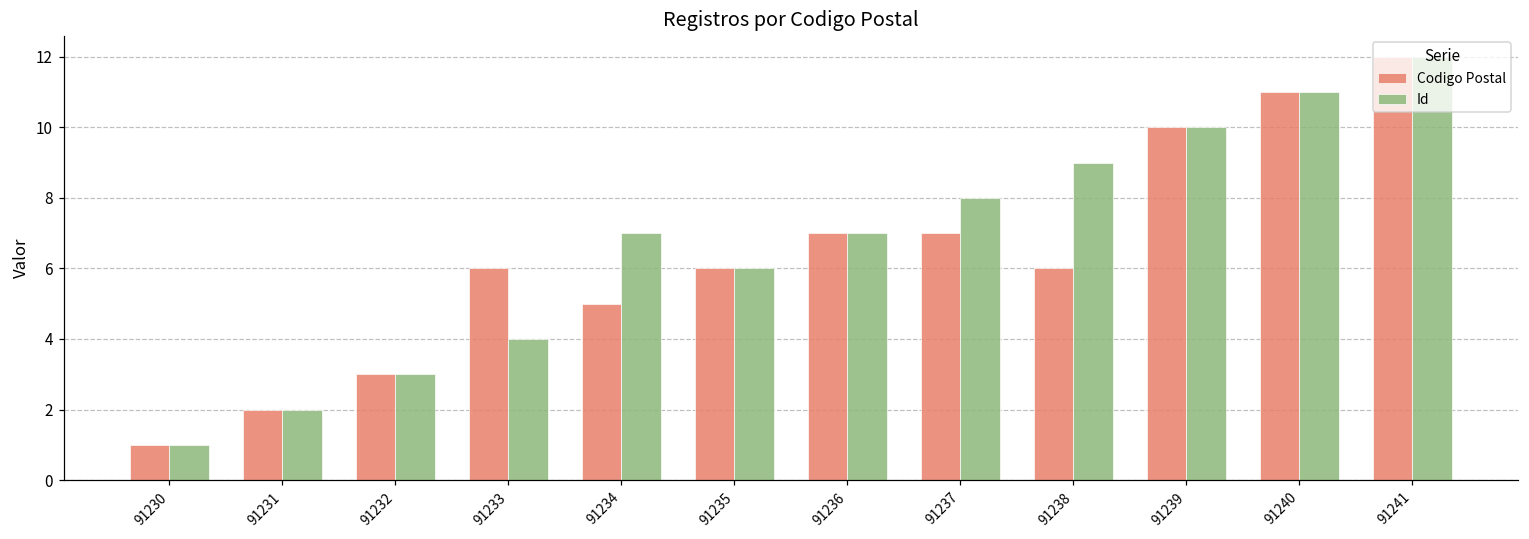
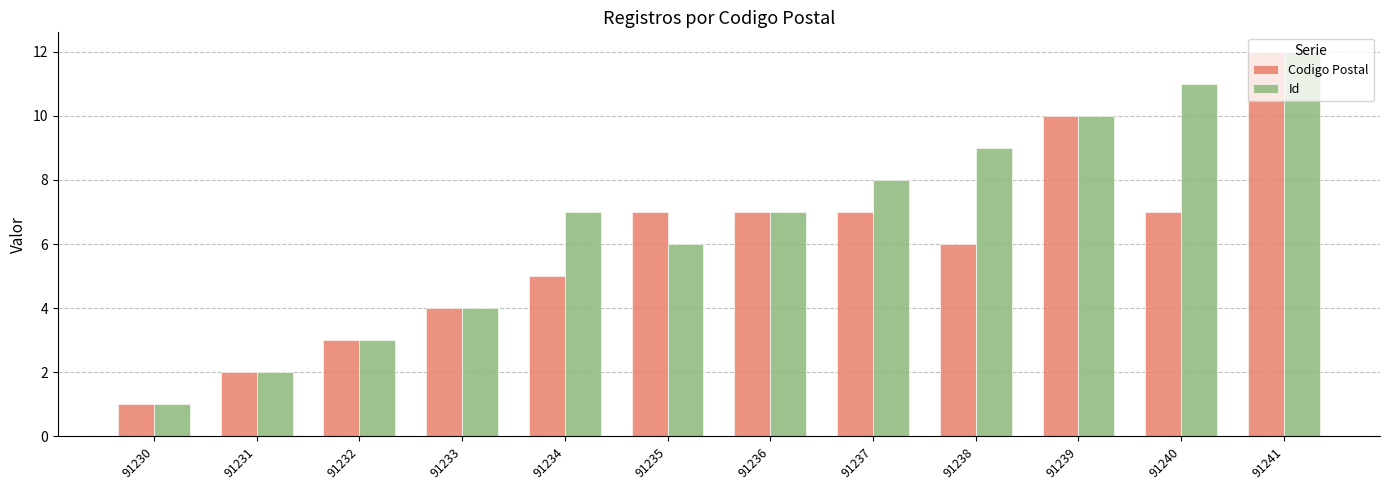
  {
    "Codigo Postal": {
      "91230": 1.0,
      "91231": 2.0,
      "91232": 3.0,
-     "91233": 6.0,
+     "91233": 4.0,
      "91234": 5.0,
-     "91235": 6.0,
+     "91235": 7.0,
      "91236": 7.0,
      "91237": 7.0,
      "91238": 6.0,
      "91239": 10.0,
-     "91240": 11.0
+     "91240": 7.0
    },
    "Id": {
      "91230": 1.0,
      "91231": 2.0,
      "91232": 3.0,
      "91233": 4.0,
      "91234": 7.0,
      "91235": 6.0,
      "91236": 7.0,
      "91237": 8.0,
      "91238": 9.0,
      "91239": 10.0,
      "91240": 11.0
    }
  }
